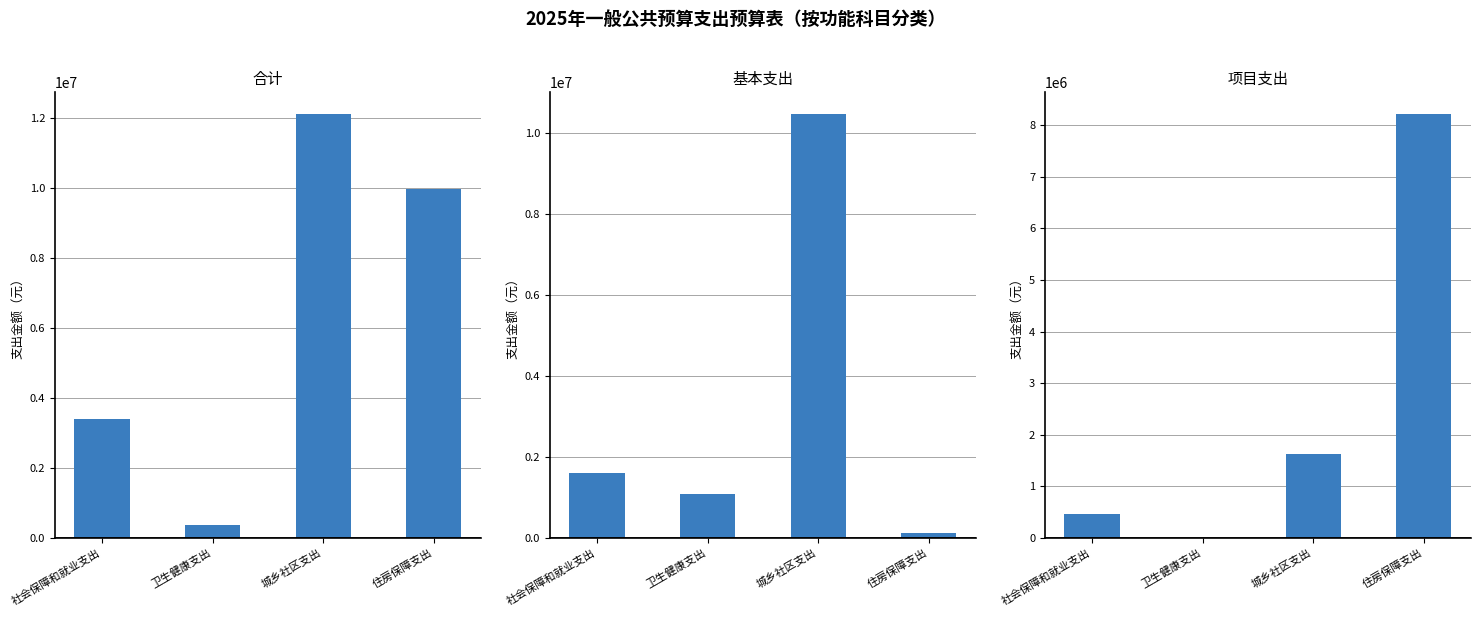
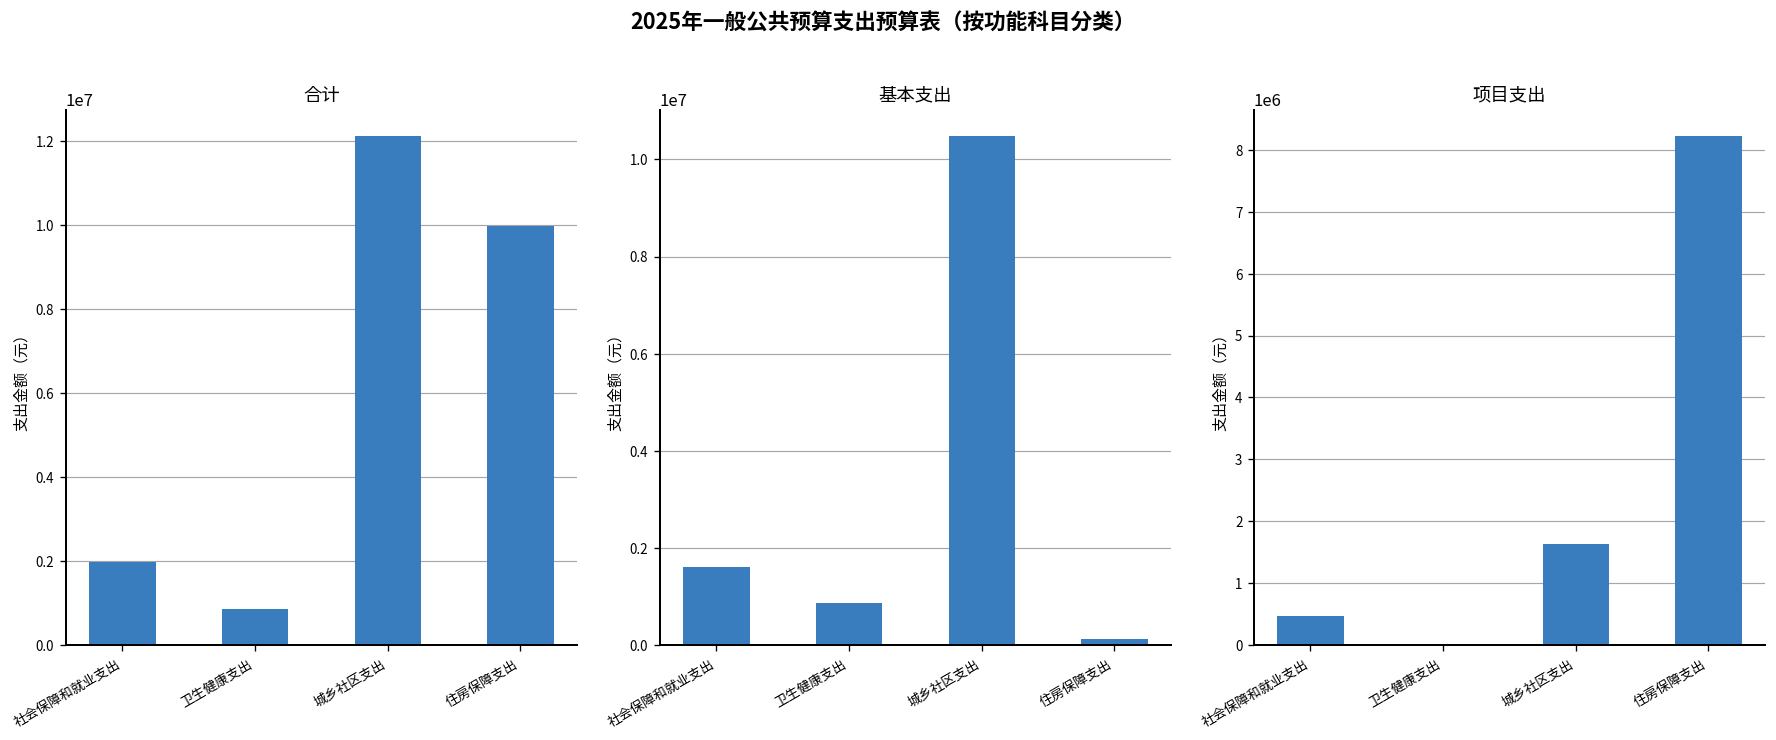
  {
    "合计": {
-     "社会保障和就业支出": 3400000,
-     "卫生健康支出": 400000,
+     "社会保障和就业支出": 2000000,
+     "卫生健康支出": 900000,
      "城乡社区支出": 12100000,
      "住房保障支出": 10000000
    },
    "基本支出": {
      "社会保障和就业支出": 1600000,
-     "卫生健康支出": 1100000,
+     "卫生健康支出": 900000,
      "城乡社区支出": 10500000,
      "住房保障支出": 100000
    },
    "项目支出": {
      "社会保障和就业支出": 500000,
      "卫生健康支出": 0,
      "城乡社区支出": 1600000,
      "住房保障支出": 8200000
    }
  }
